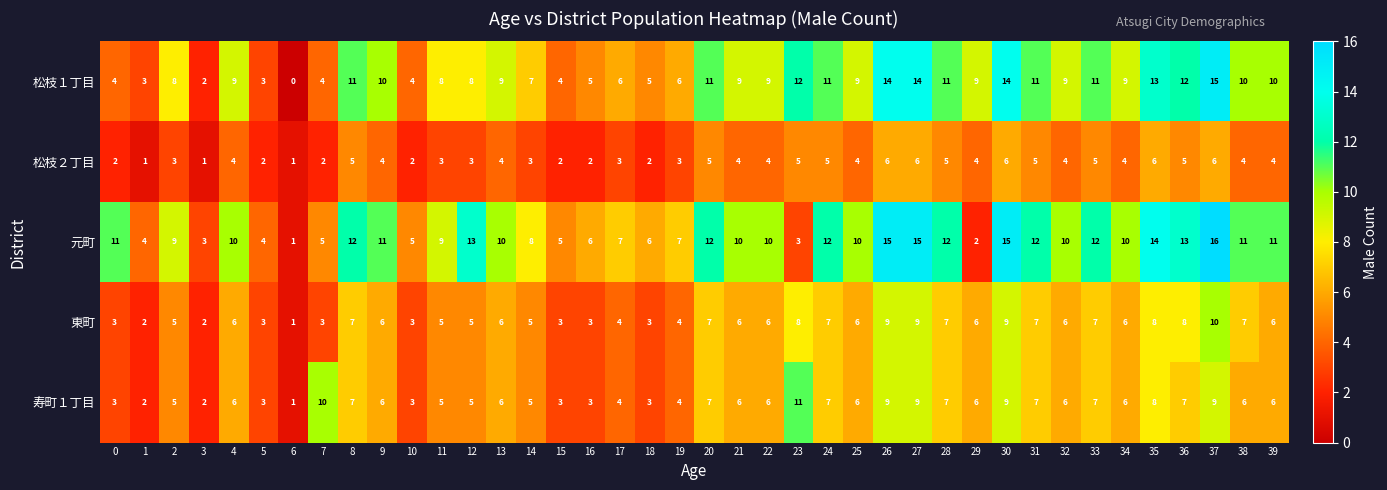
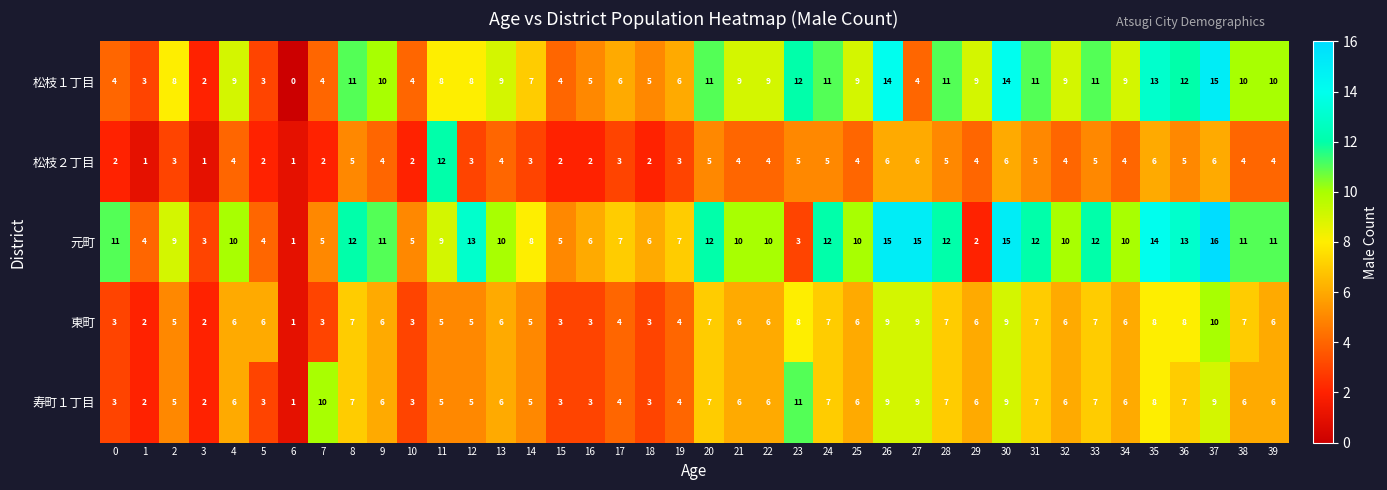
  {
    "松枝１丁目": {
      "0": 4,
      "1": 3,
      "2": 8,
      "3": 2,
      "4": 9,
      "5": 3,
      "6": 0,
      "7": 4,
      "8": 11,
      "9": 10,
      "10": 4,
      "11": 8,
      "12": 8,
      "13": 9,
      "14": 7,
      "15": 4,
      "16": 5,
      "17": 6,
      "18": 5,
      "19": 6,
      "20": 11,
      "21": 9,
      "22": 9,
      "23": 12,
      "24": 11,
      "25": 9,
      "26": 14,
-     "27": 14,
+     "27": 4,
      "28": 11,
      "29": 9,
      "30": 14,
      "31": 11,
      "32": 9,
      "33": 11,
      "34": 9,
      "35": 13,
      "36": 12,
      "37": 15,
      "38": 10,
      "39": 10
    },
    "松枝２丁目": {
      "0": 2,
      "1": 1,
      "2": 3,
      "3": 1,
      "4": 4,
      "5": 2,
      "6": 1,
      "7": 2,
      "8": 5,
      "9": 4,
      "10": 2,
-     "11": 3,
+     "11": 12,
      "12": 3,
      "13": 4,
      "14": 3,
      "15": 2,
      "16": 2,
      "17": 3,
      "18": 2,
      "19": 3,
      "20": 5,
      "21": 4,
      "22": 4,
      "23": 5,
      "24": 5,
      "25": 4,
      "26": 6,
      "27": 6,
      "28": 5,
      "29": 4,
      "30": 6,
      "31": 5,
      "32": 4,
      "33": 5,
      "34": 4,
      "35": 6,
      "36": 5,
      "37": 6,
      "38": 4,
      "39": 4
    },
    "元町": {
      "0": 11,
      "1": 4,
      "2": 9,
      "3": 3,
      "4": 10,
      "5": 4,
      "6": 1,
      "7": 5,
      "8": 12,
      "9": 11,
      "10": 5,
      "11": 9,
      "12": 13,
      "13": 10,
      "14": 8,
      "15": 5,
      "16": 6,
      "17": 7,
      "18": 6,
      "19": 7,
      "20": 12,
      "21": 10,
      "22": 10,
      "23": 3,
      "24": 12,
      "25": 10,
      "26": 15,
      "27": 15,
      "28": 12,
      "29": 2,
      "30": 15,
      "31": 12,
      "32": 10,
      "33": 12,
      "34": 10,
      "35": 14,
      "36": 13,
      "37": 16,
      "38": 11,
      "39": 11
    },
    "東町": {
      "0": 3,
      "1": 2,
      "2": 5,
      "3": 2,
      "4": 6,
-     "5": 3,
+     "5": 6,
      "6": 1,
      "7": 3,
      "8": 7,
      "9": 6,
      "10": 3,
      "11": 5,
      "12": 5,
      "13": 6,
      "14": 5,
      "15": 3,
      "16": 3,
      "17": 4,
      "18": 3,
      "19": 4,
      "20": 7,
      "21": 6,
      "22": 6,
      "23": 8,
      "24": 7,
      "25": 6,
      "26": 9,
      "27": 9,
      "28": 7,
      "29": 6,
      "30": 9,
      "31": 7,
      "32": 6,
      "33": 7,
      "34": 6,
      "35": 8,
      "36": 8,
      "37": 10,
      "38": 7,
      "39": 6
    },
    "寿町１丁目": {
      "0": 3,
      "1": 2,
      "2": 5,
      "3": 2,
      "4": 6,
      "5": 3,
      "6": 1,
      "7": 10,
      "8": 7,
      "9": 6,
      "10": 3,
      "11": 5,
      "12": 5,
      "13": 6,
      "14": 5,
      "15": 3,
      "16": 3,
      "17": 4,
      "18": 3,
      "19": 4,
      "20": 7,
      "21": 6,
      "22": 6,
      "23": 11,
      "24": 7,
      "25": 6,
      "26": 9,
      "27": 9,
      "28": 7,
      "29": 6,
      "30": 9,
      "31": 7,
      "32": 6,
      "33": 7,
      "34": 6,
      "35": 8,
      "36": 7,
      "37": 9,
      "38": 6,
      "39": 6
    }
  }
